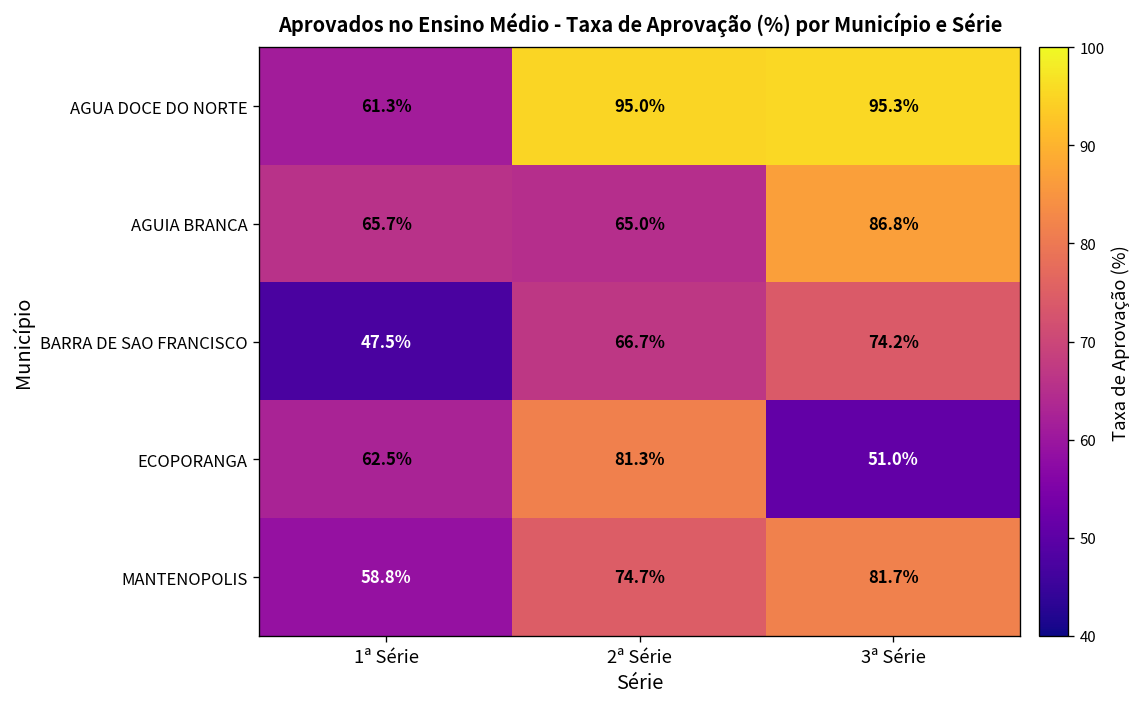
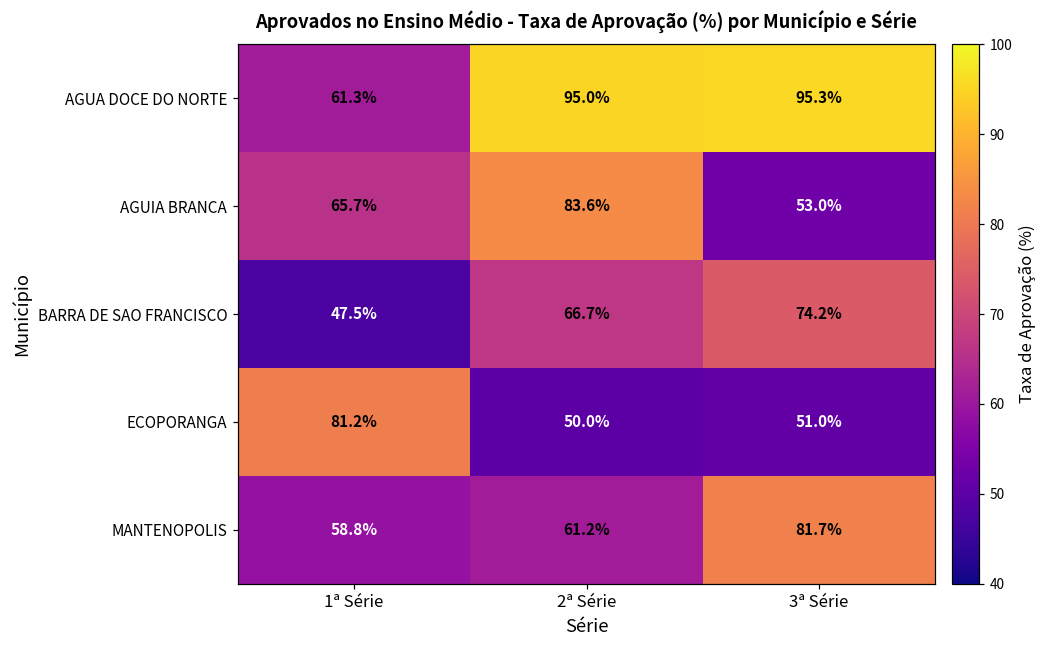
  {
    "AGUA DOCE DO NORTE": {
      "1ª Série": "61.3%",
      "2ª Série": "95.0%",
      "3ª Série": "95.3%"
    },
    "AGUIA BRANCA": {
      "1ª Série": "65.7%",
-     "2ª Série": "65.0%",
-     "3ª Série": "86.8%"
+     "2ª Série": "83.6%",
+     "3ª Série": "53.0%"
    },
    "BARRA DE SAO FRANCISCO": {
      "1ª Série": "47.5%",
      "2ª Série": "66.7%",
      "3ª Série": "74.2%"
    },
    "ECOPORANGA": {
-     "1ª Série": "62.5%",
-     "2ª Série": "81.3%",
+     "1ª Série": "81.2%",
+     "2ª Série": "50.0%",
      "3ª Série": "51.0%"
    },
    "MANTENOPOLIS": {
      "1ª Série": "58.8%",
-     "2ª Série": "74.7%",
+     "2ª Série": "61.2%",
      "3ª Série": "81.7%"
    }
  }
